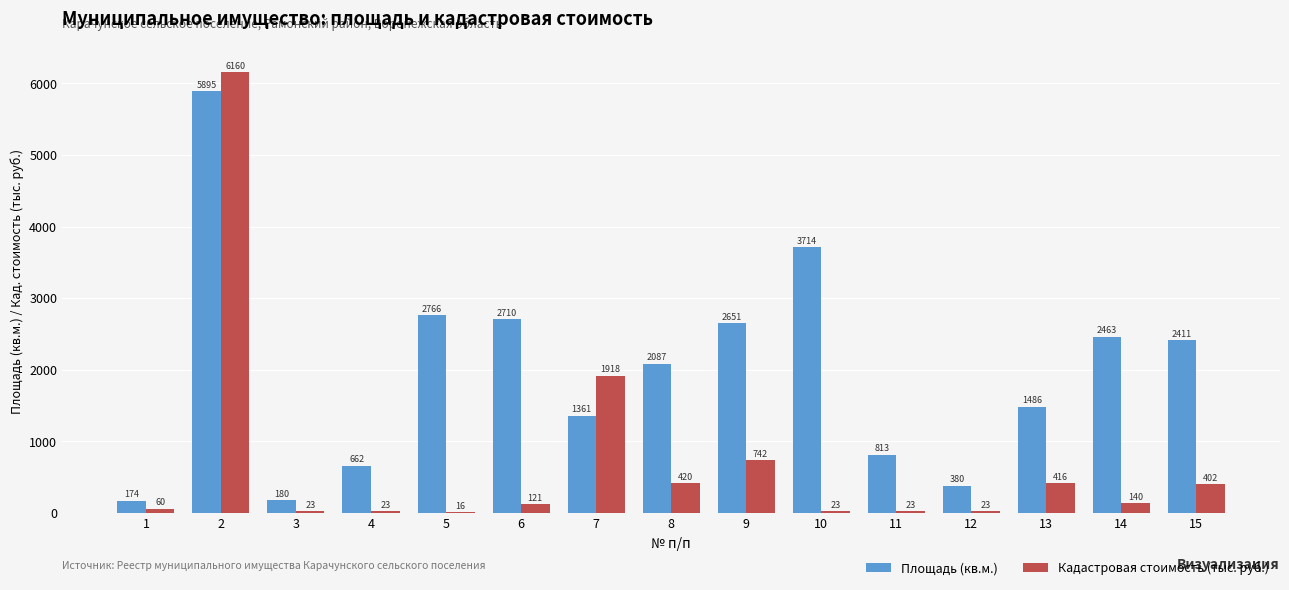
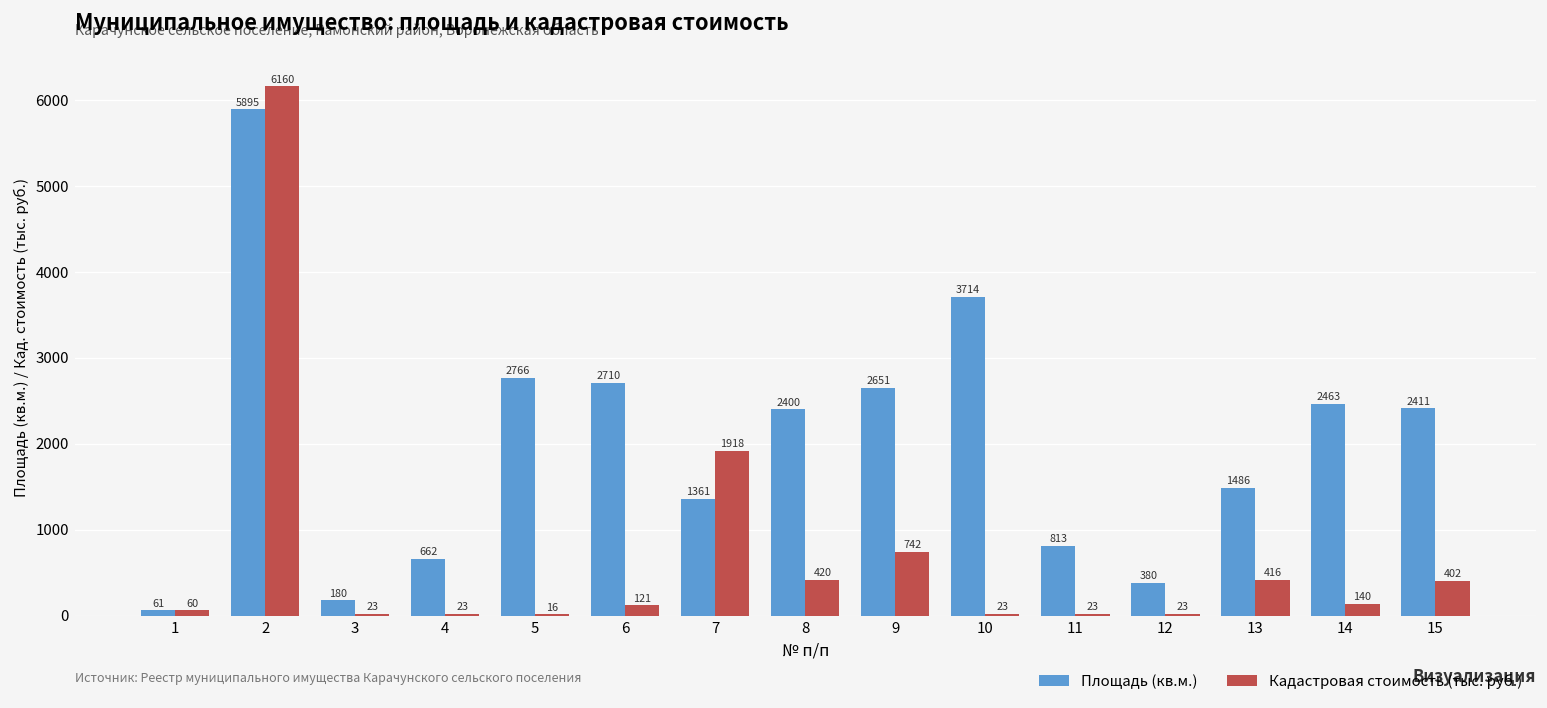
  {
    "Площадь (кв.м.)": {
-     "1": 174,
+     "1": 61,
      "2": 5895,
      "3": 180,
      "4": 662,
      "5": 2766,
      "6": 2710,
      "7": 1361,
-     "8": 2087,
+     "8": 2400,
      "9": 2651,
      "10": 3714,
      "11": 813,
      "12": 380,
      "13": 1486,
      "14": 2463,
      "15": 2411
    },
    "Кадастровая стоимость (тыс. руб.)": {
      "1": 60,
      "2": 6160,
      "3": 23,
      "4": 23,
      "5": 16,
      "6": 121,
      "7": 1918,
      "8": 420,
      "9": 742,
      "10": 23,
      "11": 23,
      "12": 23,
      "13": 416,
      "14": 140,
      "15": 402
    }
  }
